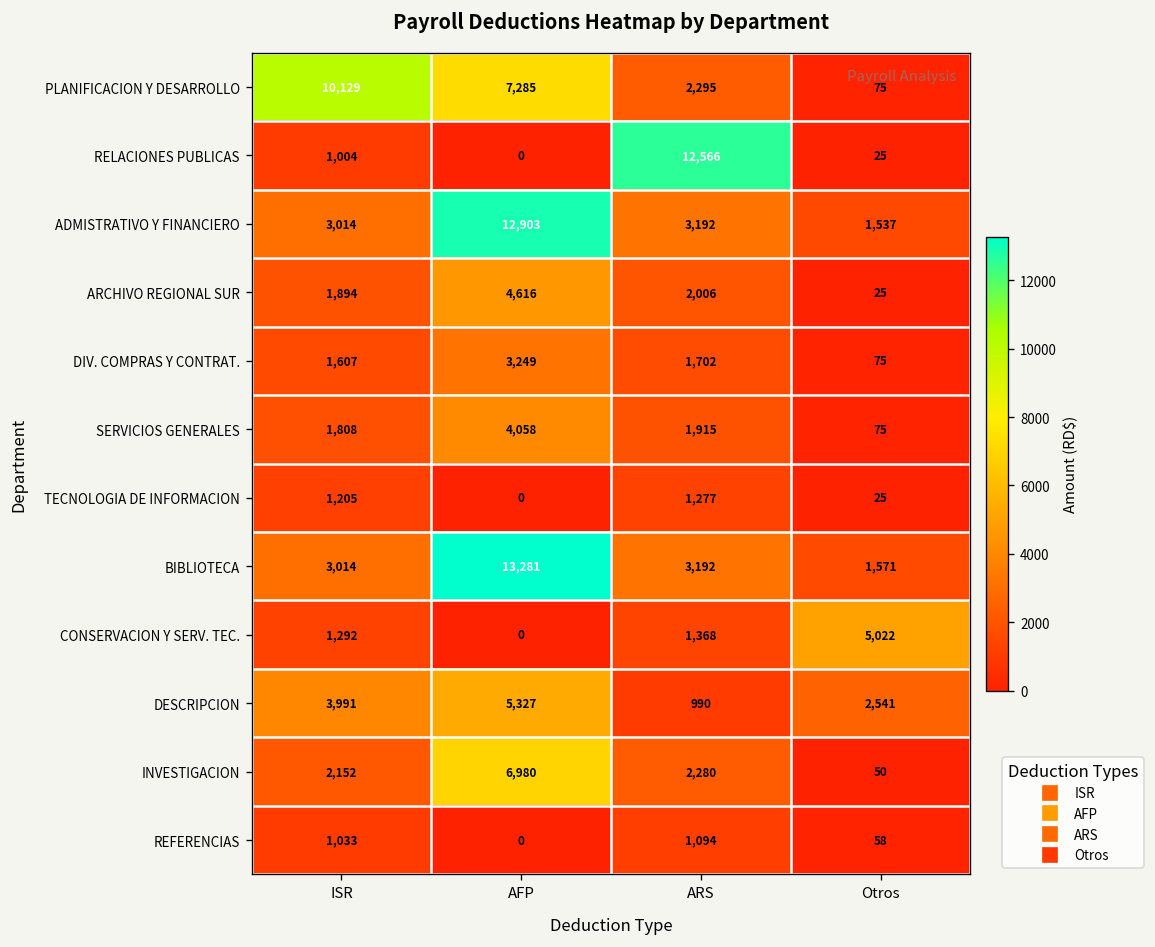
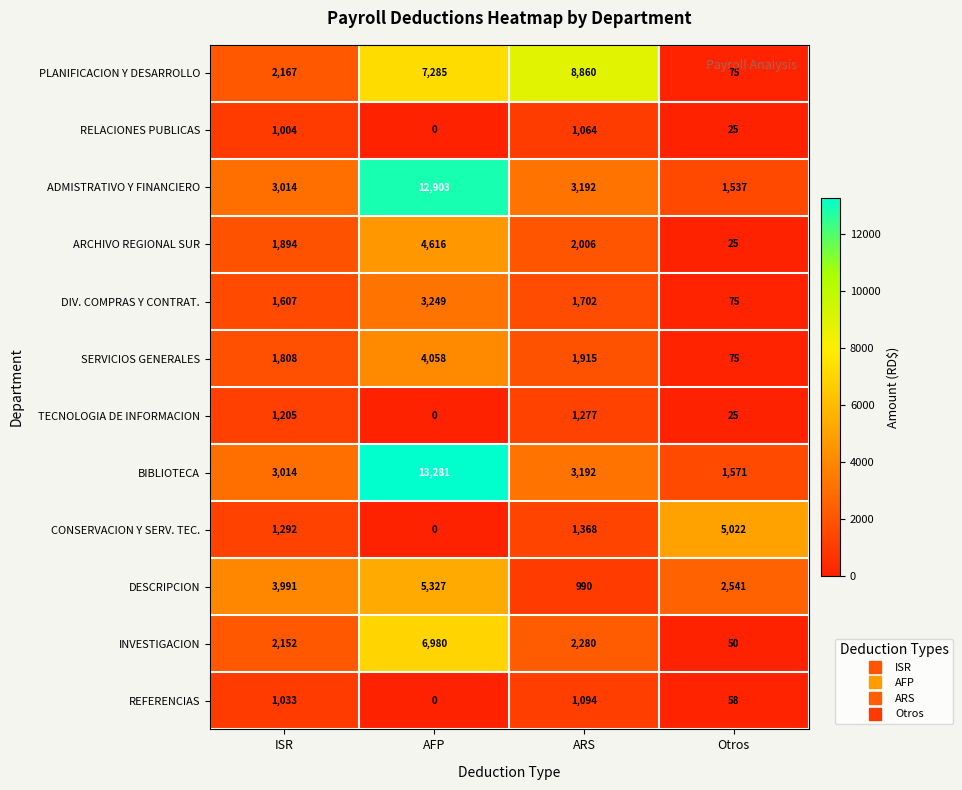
  {
    "PLANIFICACION Y DESARROLLO": {
-     "ISR": "10,129",
+     "ISR": "2,167",
      "AFP": "7,285",
-     "ARS": "2,295"
+     "ARS": "8,860"
    },
    "RELACIONES PUBLICAS": {
      "ISR": "1,004",
      "AFP": "0",
-     "ARS": "12,566",
+     "ARS": "1,064",
      "Otros": "25"
    },
    "ADMISTRATIVO Y FINANCIERO": {
      "ISR": "3,014",
      "AFP": "12,903",
      "ARS": "3,192",
      "Otros": "1,537"
    },
    "ARCHIVO REGIONAL SUR": {
      "ISR": "1,894",
      "AFP": "4,616",
      "ARS": "2,006",
      "Otros": "25"
    },
    "DIV. COMPRAS Y CONTRAT.": {
      "ISR": "1,607",
      "AFP": "3,249",
      "ARS": "1,702",
      "Otros": "75"
    },
    "SERVICIOS GENERALES": {
      "ISR": "1,808",
      "AFP": "4,058",
      "ARS": "1,915",
      "Otros": "75"
    },
    "TECNOLOGIA DE INFORMACION": {
      "ISR": "1,205",
      "AFP": "0",
      "ARS": "1,277",
      "Otros": "25"
    },
    "BIBLIOTECA": {
      "ISR": "3,014",
      "AFP": "13,281",
      "ARS": "3,192",
      "Otros": "1,571"
    },
    "CONSERVACION Y SERV. TEC.": {
      "ISR": "1,292",
      "AFP": "0",
      "ARS": "1,368",
      "Otros": "5,022"
    },
    "DESCRIPCION": {
      "ISR": "3,991",
      "AFP": "5,327",
      "ARS": "990",
      "Otros": "2,541"
    },
    "INVESTIGACION": {
      "ISR": "2,152",
      "AFP": "6,980",
      "ARS": "2,280",
      "Otros": "50"
    },
    "REFERENCIAS": {
      "ISR": "1,033",
      "AFP": "0",
      "ARS": "1,094",
      "Otros": "58"
    }
  }
